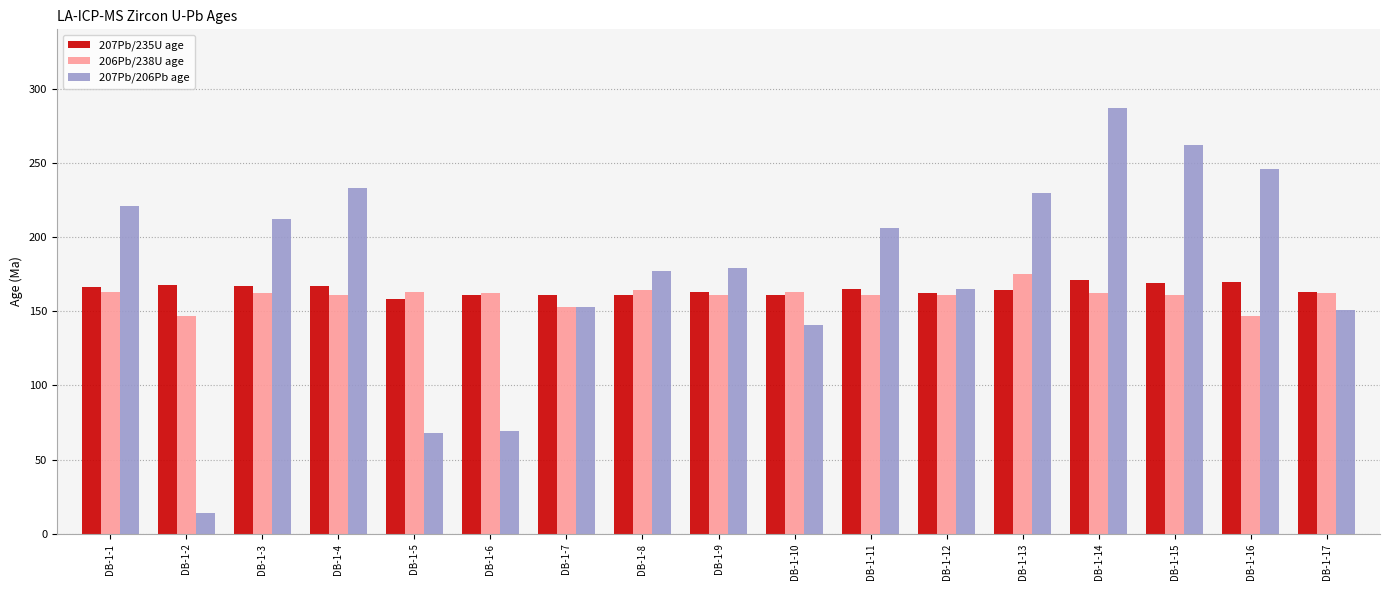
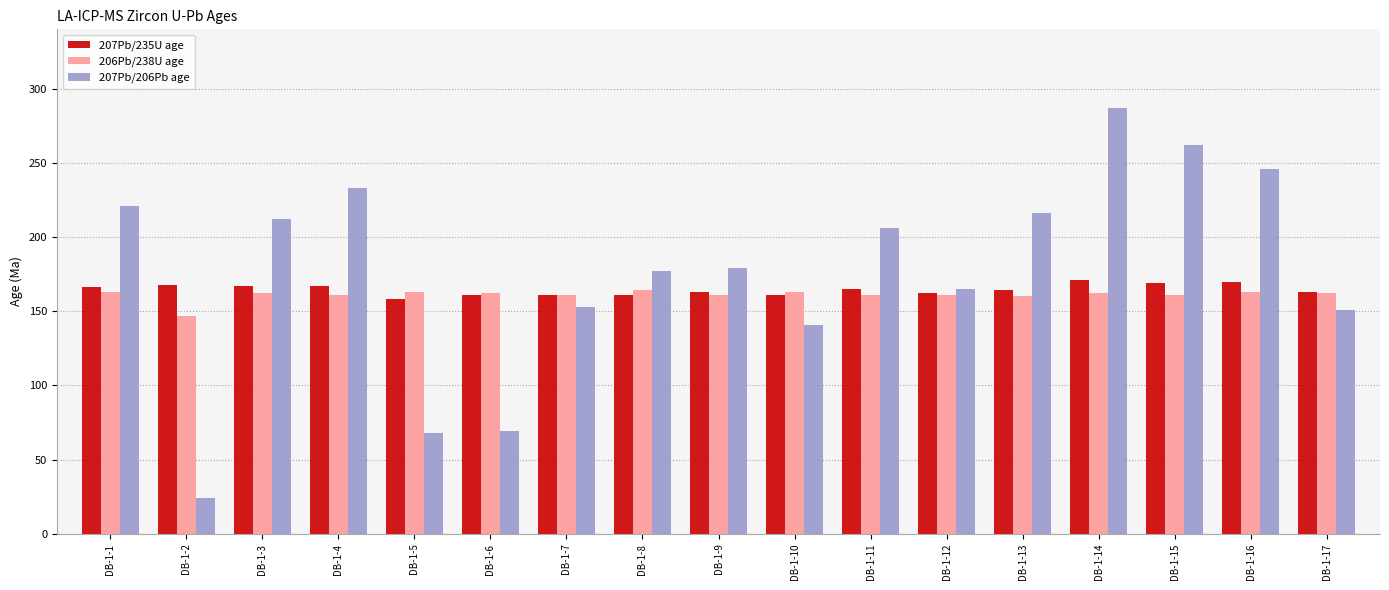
  {
    "207Pb/235U age": {
      "DB-1-1": 166,
      "DB-1-2": 168,
      "DB-1-3": 167,
      "DB-1-4": 167,
      "DB-1-5": 158,
      "DB-1-6": 161,
      "DB-1-7": 161,
      "DB-1-8": 161,
      "DB-1-9": 163,
      "DB-1-10": 161,
      "DB-1-11": 165,
      "DB-1-12": 162,
      "DB-1-13": 164,
      "DB-1-14": 171,
      "DB-1-15": 169,
      "DB-1-16": 170,
      "DB-1-17": 163
    },
    "206Pb/238U age": {
      "DB-1-1": 163,
      "DB-1-2": 147,
      "DB-1-3": 162,
      "DB-1-4": 161,
      "DB-1-5": 163,
      "DB-1-6": 162,
-     "DB-1-7": 153,
+     "DB-1-7": 161,
      "DB-1-8": 164,
      "DB-1-9": 161,
      "DB-1-10": 163,
      "DB-1-11": 161,
      "DB-1-12": 161,
-     "DB-1-13": 175,
+     "DB-1-13": 160,
      "DB-1-14": 162,
      "DB-1-15": 161,
-     "DB-1-16": 147,
+     "DB-1-16": 163,
      "DB-1-17": 162
    },
    "207Pb/206Pb age": {
      "DB-1-1": 221,
-     "DB-1-2": 14,
+     "DB-1-2": 24,
      "DB-1-3": 212,
      "DB-1-4": 233,
      "DB-1-5": 68,
      "DB-1-6": 69,
      "DB-1-7": 153,
      "DB-1-8": 177,
      "DB-1-9": 179,
      "DB-1-10": 141,
      "DB-1-11": 206,
      "DB-1-12": 165,
-     "DB-1-13": 230,
+     "DB-1-13": 216,
      "DB-1-14": 287,
      "DB-1-15": 262,
      "DB-1-16": 246,
      "DB-1-17": 151
    }
  }
